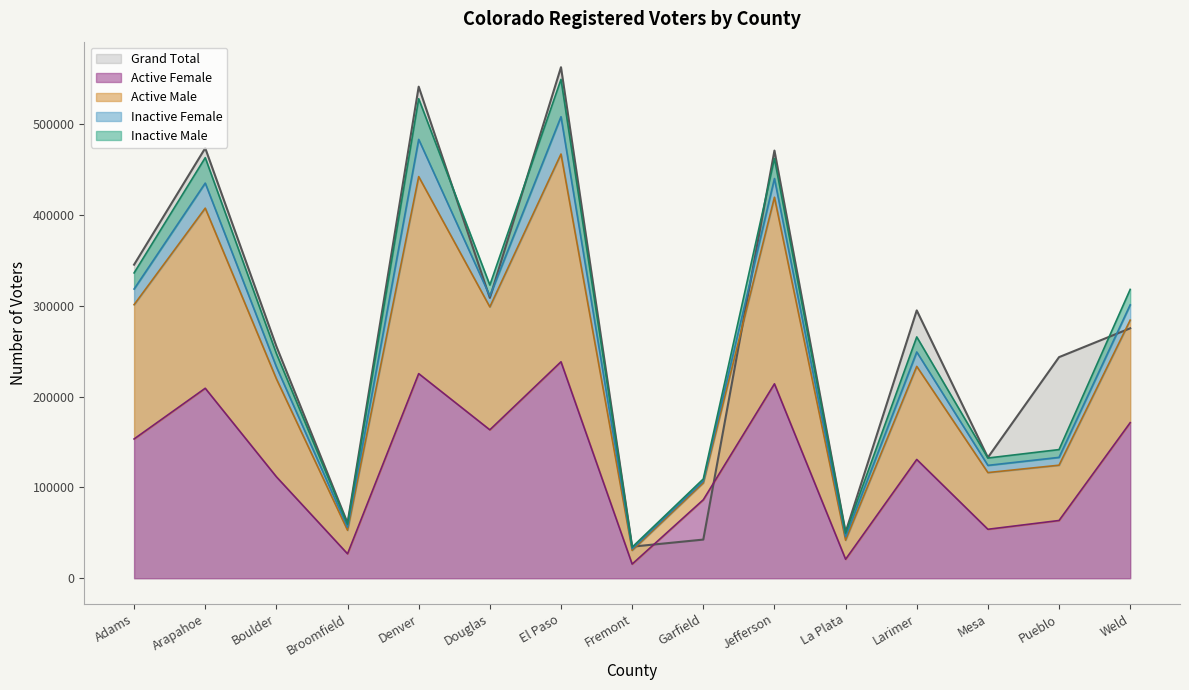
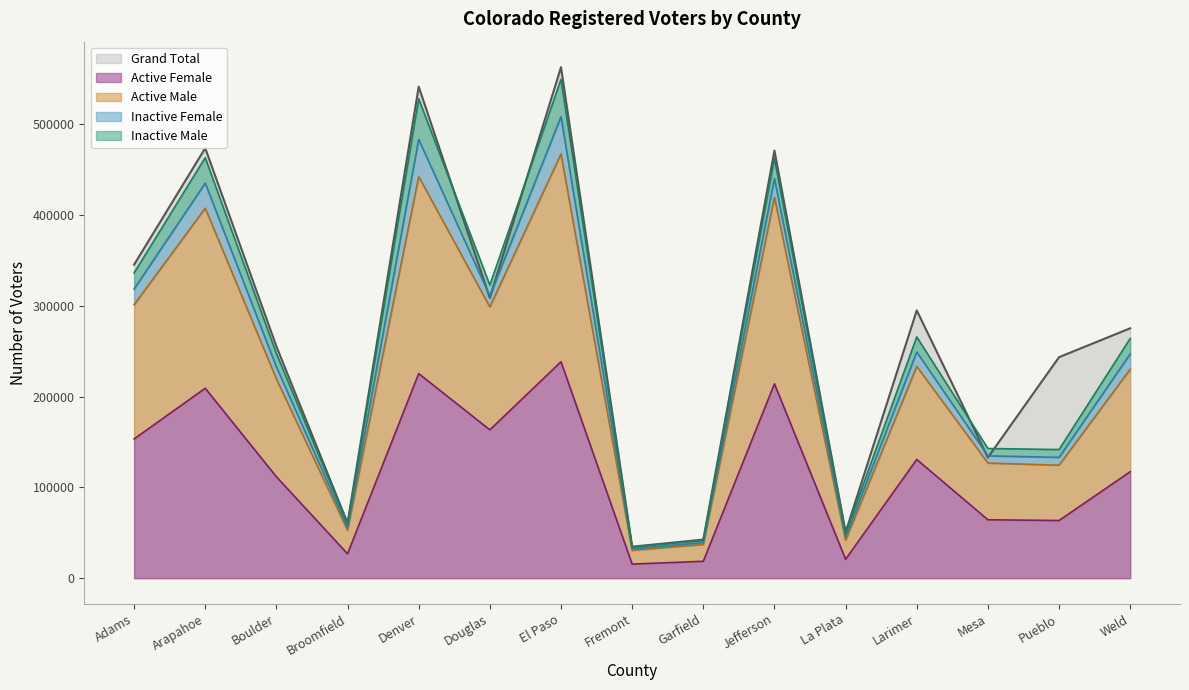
  {
    "Grand Total": {
      "Adams": 350000,
      "Arapahoe": 470000,
      "Boulder": 260000,
      "Denver": 540000,
      "El Paso": 560000,
      "Jefferson": 470000,
      "Larimer": 300000,
      "Pueblo": 240000,
      "Weld": 280000
    },
    "Active Female": {
      "Adams": 150000,
      "Arapahoe": 210000,
      "Boulder": 110000,
      "Broomfield": 30000,
      "Denver": 230000,
      "Douglas": 160000,
      "El Paso": 240000,
      "Fremont": 20000,
-     "Garfield": 90000,
+     "Garfield": 20000,
      "Jefferson": 210000,
      "La Plata": 20000,
      "Larimer": 130000,
-     "Mesa": 50000,
+     "Mesa": 60000,
      "Pueblo": 60000,
-     "Weld": 170000
+     "Weld": 120000
    },
    "Active Male": {
      "Adams": 150000,
      "Arapahoe": 200000,
      "Boulder": 110000,
      "Broomfield": 30000,
      "Denver": 220000,
      "Douglas": 140000,
      "El Paso": 230000,
      "Jefferson": 210000,
      "La Plata": 20000,
      "Larimer": 100000,
      "Mesa": 60000,
      "Pueblo": 60000,
      "Weld": 110000
    }
  }
